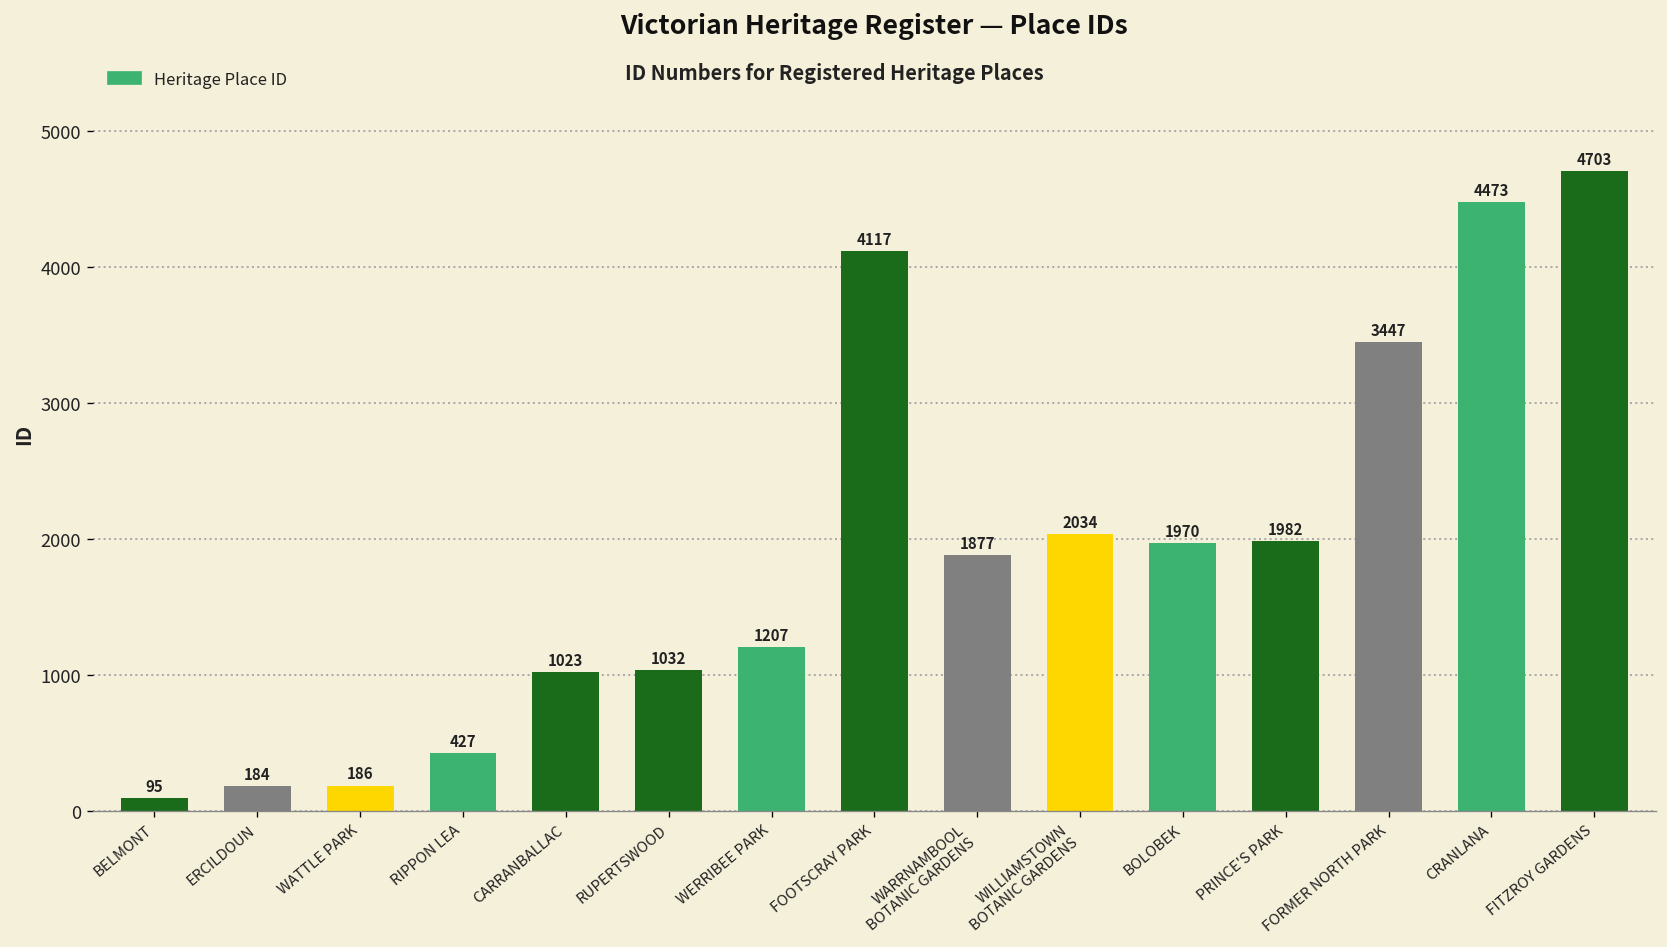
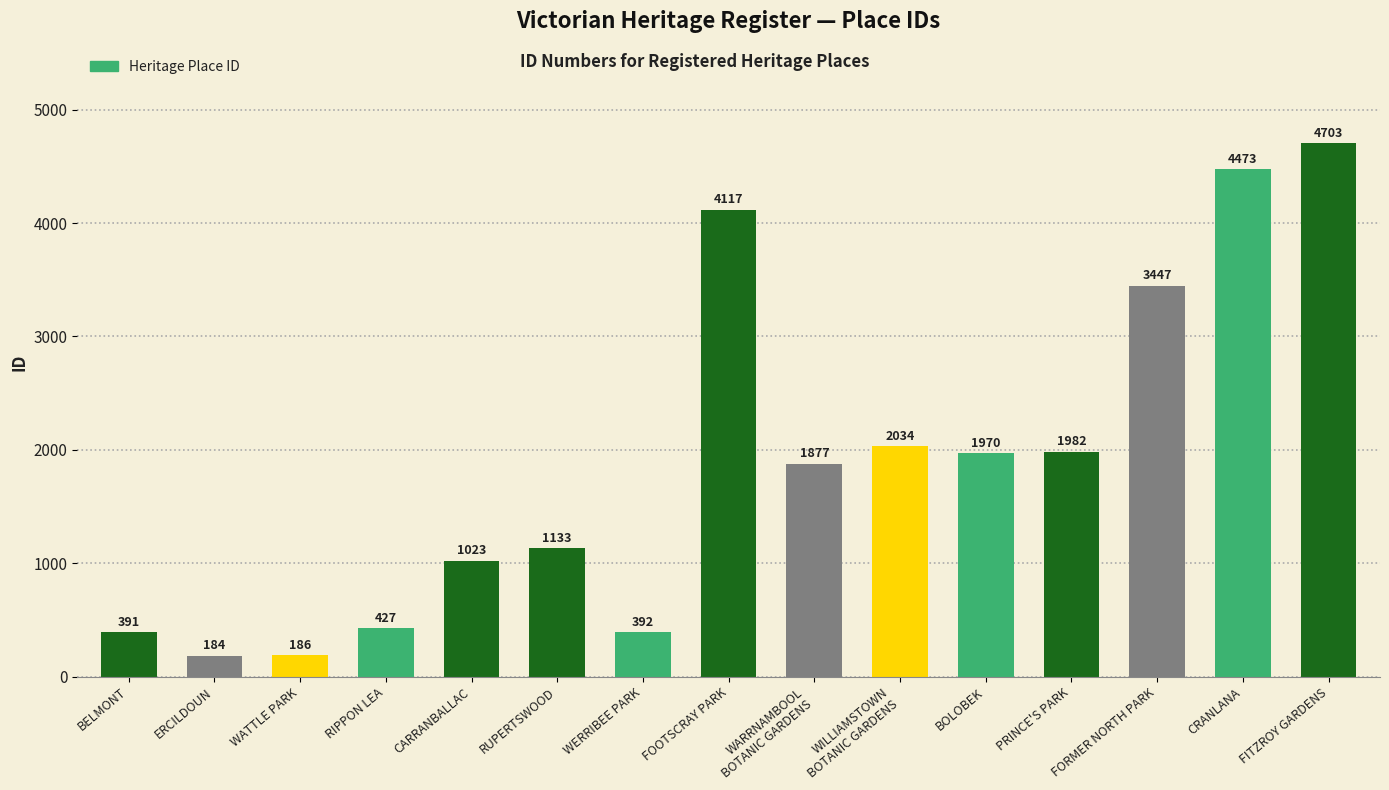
  {
-   "BELMONT": 95,
+   "BELMONT": 391,
    "ERCILDOUN": 184,
    "WATTLE PARK": 186,
    "RIPPON LEA": 427,
    "CARRANBALLAC": 1023,
-   "RUPERTSWOOD": 1032,
-   "WERRIBEE PARK": 1207,
+   "RUPERTSWOOD": 1133,
+   "WERRIBEE PARK": 392,
    "FOOTSCRAY PARK": 4117,
    "WARRNAMBOOL BOTANIC GARDENS": 1877,
    "WILLIAMSTOWN BOTANIC GARDENS": 2034,
    "BOLOBEK": 1970,
    "PRINCE'S PARK": 1982,
    "FORMER NORTH PARK": 3447,
    "CRANLANA": 4473,
    "FITZROY GARDENS": 4703
  }
